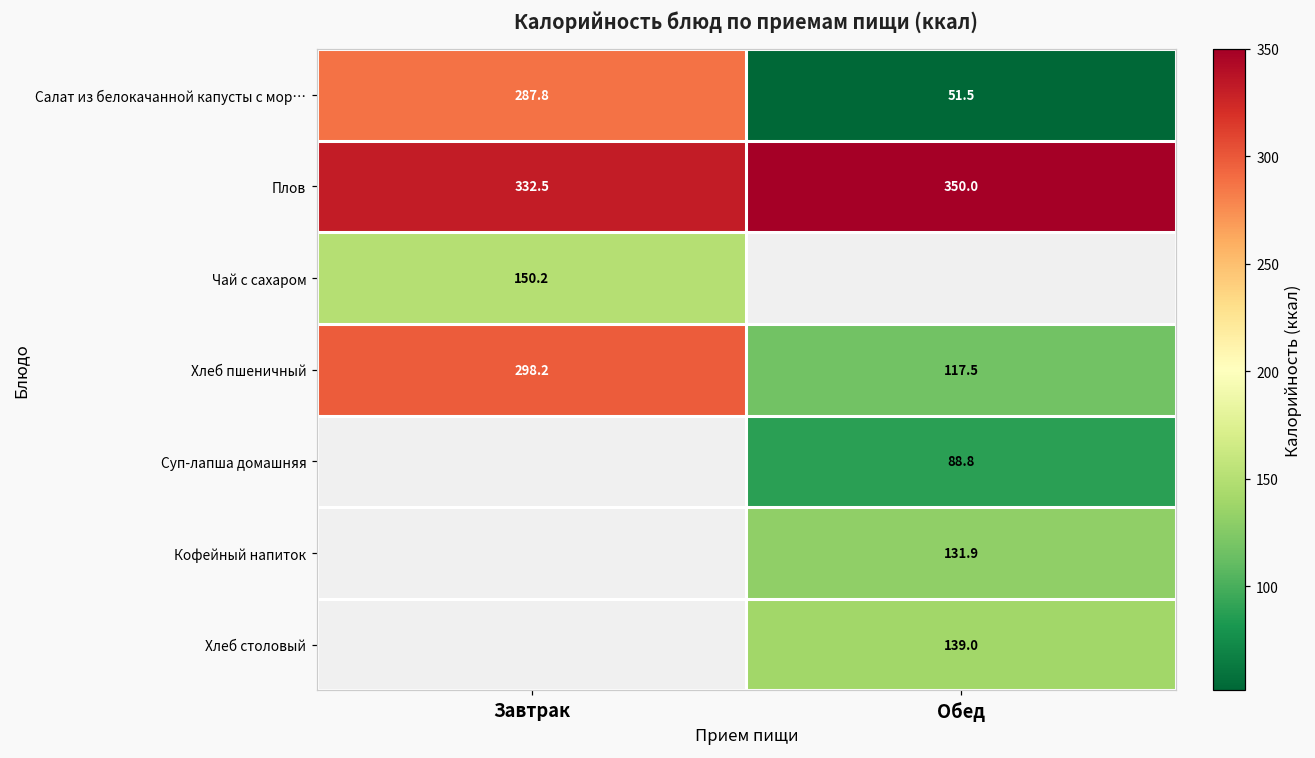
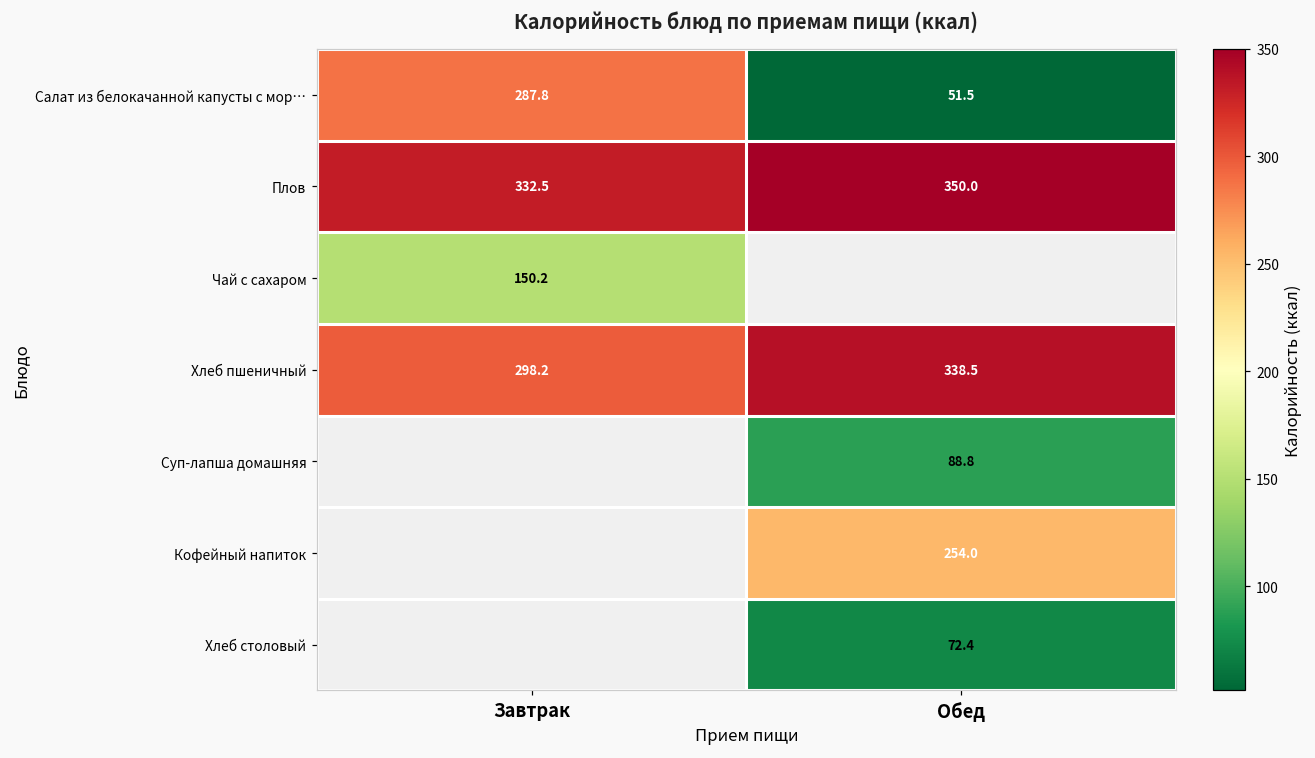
  {
    "Салат из белокачанной капусты с мор…": {
      "Завтрак": 287.8,
      "Обед": 51.5
    },
    "Плов": {
      "Завтрак": 332.5,
      "Обед": 350.0
    },
    "Чай с сахаром": {
      "Завтрак": 150.2
    },
    "Хлеб пшеничный": {
      "Завтрак": 298.2,
-     "Обед": 117.5
+     "Обед": 338.5
    },
    "Суп-лапша домашняя": {
      "Обед": 88.8
    },
    "Кофейный напиток": {
-     "Обед": 131.9
+     "Обед": 254.0
    },
    "Хлеб столовый": {
-     "Обед": 139.0
+     "Обед": 72.4
    }
  }
